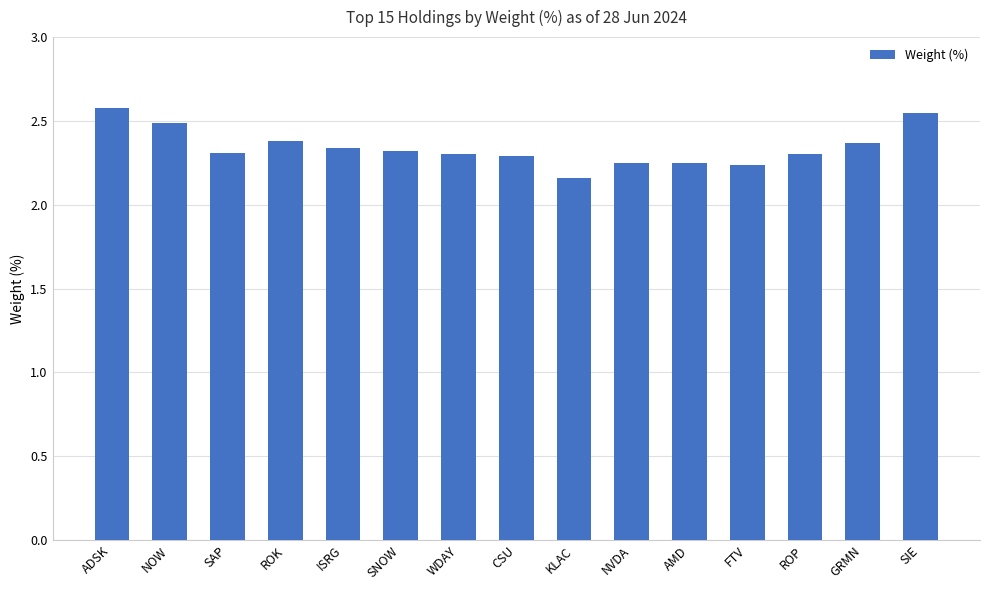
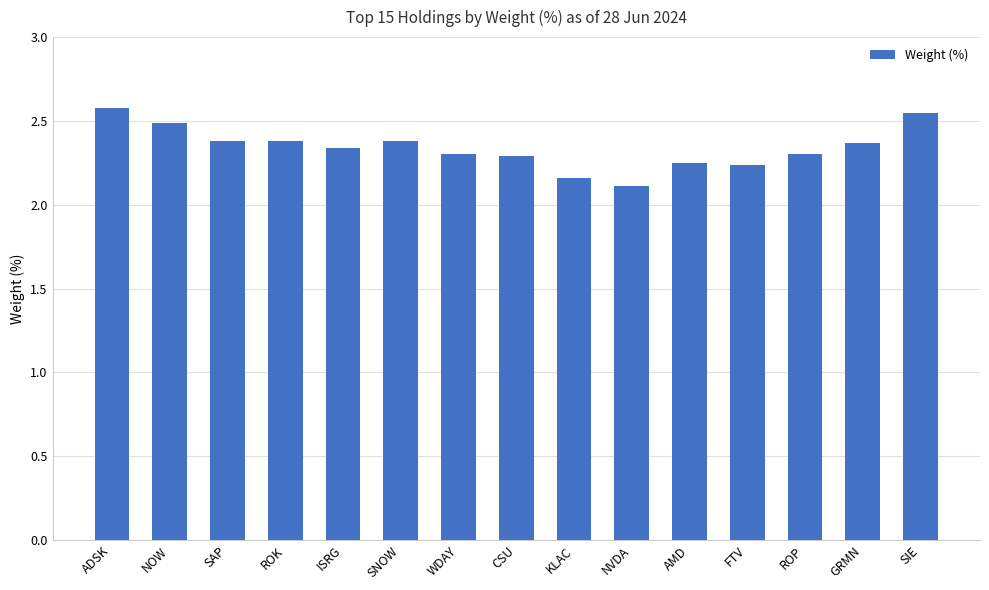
  {
    "ADSK": 2.58,
    "NOW": 2.49,
-   "SAP": 2.31,
+   "SAP": 2.38,
    "ROK": 2.38,
    "ISRG": 2.34,
-   "SNOW": 2.32,
+   "SNOW": 2.38,
    "WDAY": 2.30,
    "CSU": 2.29,
    "KLAC": 2.16,
-   "NVDA": 2.25,
+   "NVDA": 2.11,
    "AMD": 2.25,
    "FTV": 2.24,
    "ROP": 2.30,
    "GRMN": 2.37,
    "SIE": 2.55
  }
